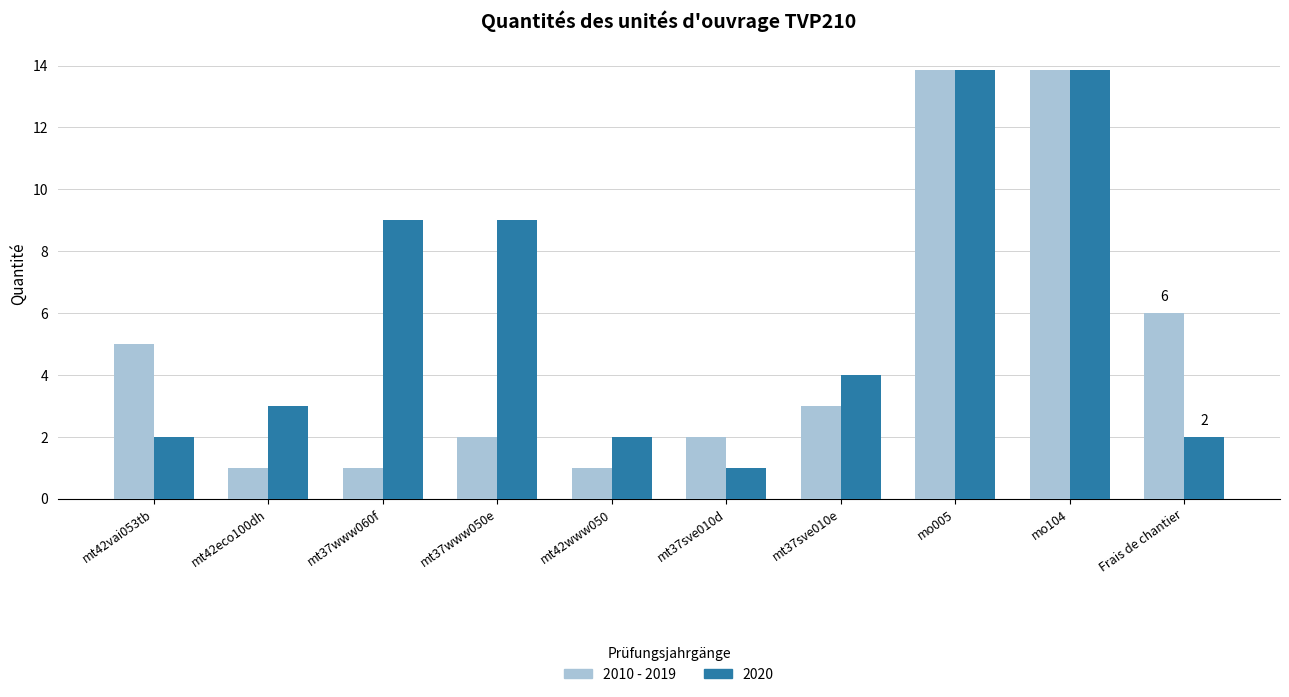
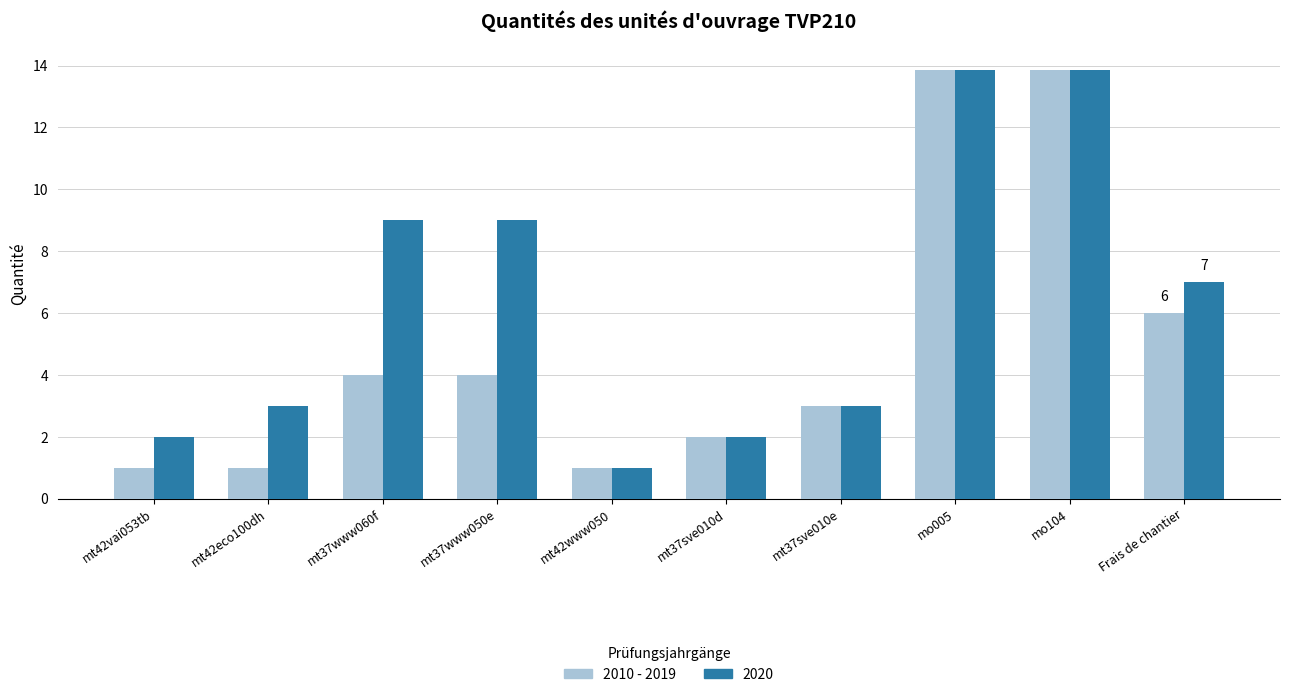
  {
    "2010 - 2019": {
-     "mt42vai053tb": 5,
+     "mt42vai053tb": 1,
      "mt42eco100dh": 1,
-     "mt37www060f": 1,
-     "mt37www050e": 2,
+     "mt37www060f": 4,
+     "mt37www050e": 4,
      "mt42www050": 1,
      "mt37sve010d": 2,
      "mt37sve010e": 3,
      "mo005": 13.9,
      "mo104": 13.9
    },
    "2020": {
-     "mt42www050": 2,
-     "mt37sve010d": 1,
-     "mt37sve010e": 4,
-     "Frais de chantier": 2
+     "mt42www050": 1,
+     "mt37sve010d": 2,
+     "mt37sve010e": 3,
+     "Frais de chantier": 7
    }
  }
